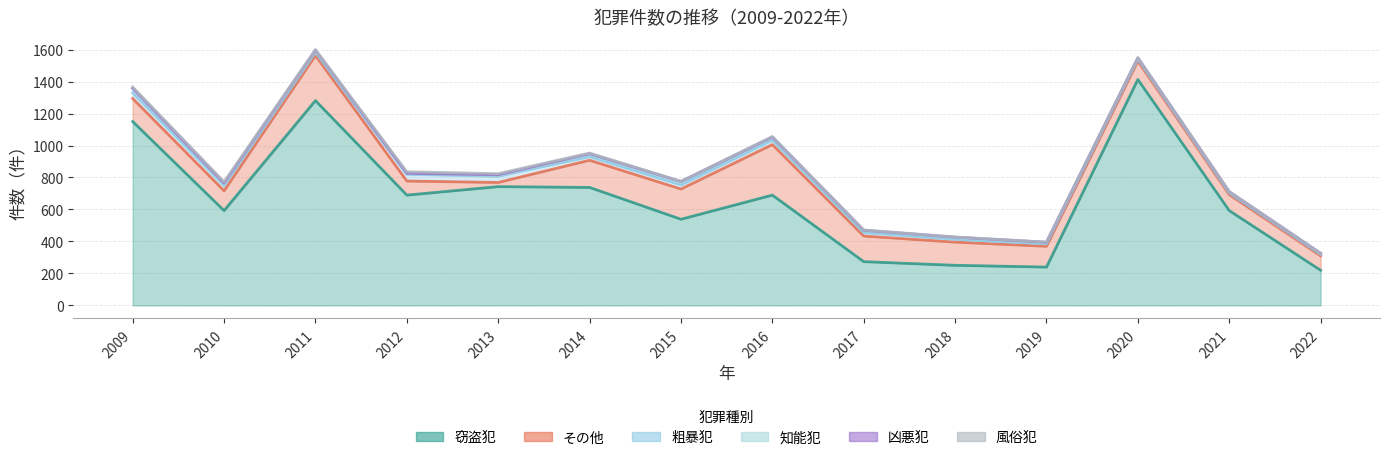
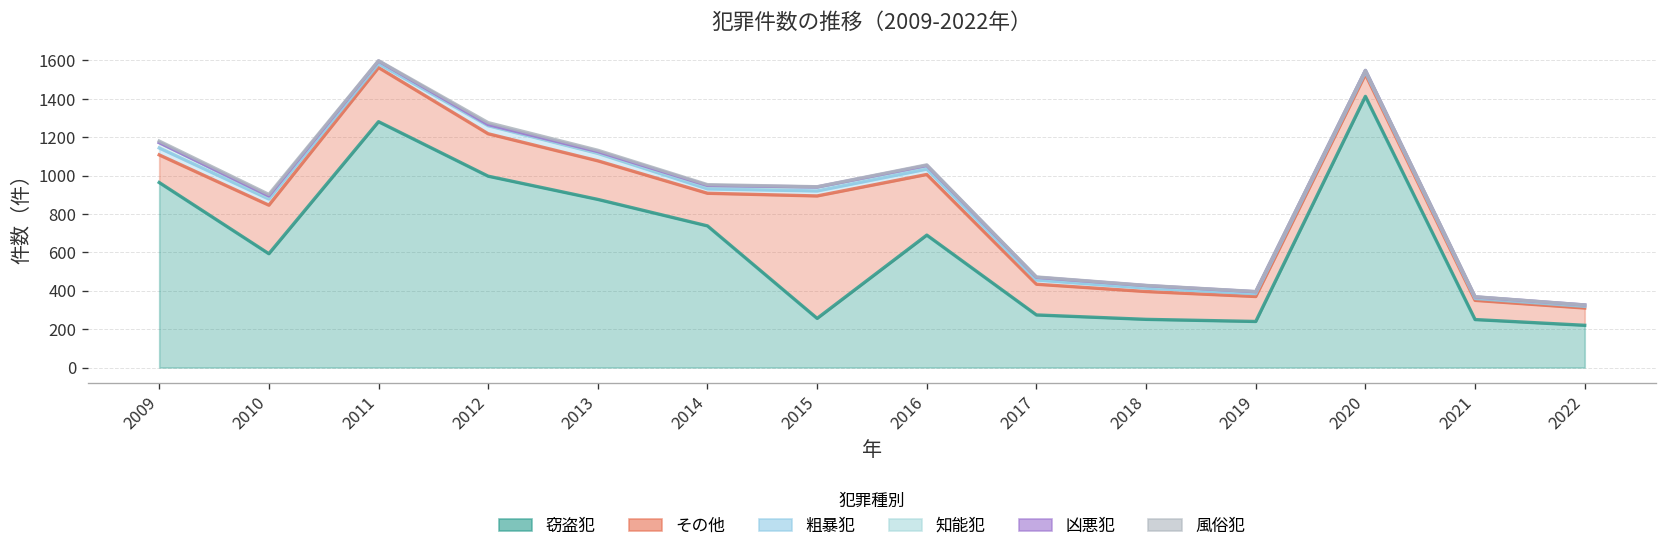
  {
    "窃盗犯": {
-     "2009": 1150,
+     "2009": 960,
      "2010": 590,
      "2011": 1280,
-     "2012": 690,
-     "2013": 740,
+     "2012": 1000,
+     "2013": 880,
      "2014": 740,
-     "2015": 540,
+     "2015": 260,
      "2016": 690,
      "2017": 270,
      "2018": 250,
      "2019": 240,
      "2020": 1410,
-     "2021": 590,
+     "2021": 250,
      "2022": 220
    },
    "その他": {
      "2009": 140,
-     "2010": 120,
+     "2010": 250,
      "2011": 280,
-     "2012": 90,
-     "2013": 30,
+     "2012": 220,
+     "2013": 200,
      "2014": 170,
-     "2015": 190,
+     "2015": 640,
      "2016": 320,
      "2017": 160,
      "2018": 150
    }
  }
